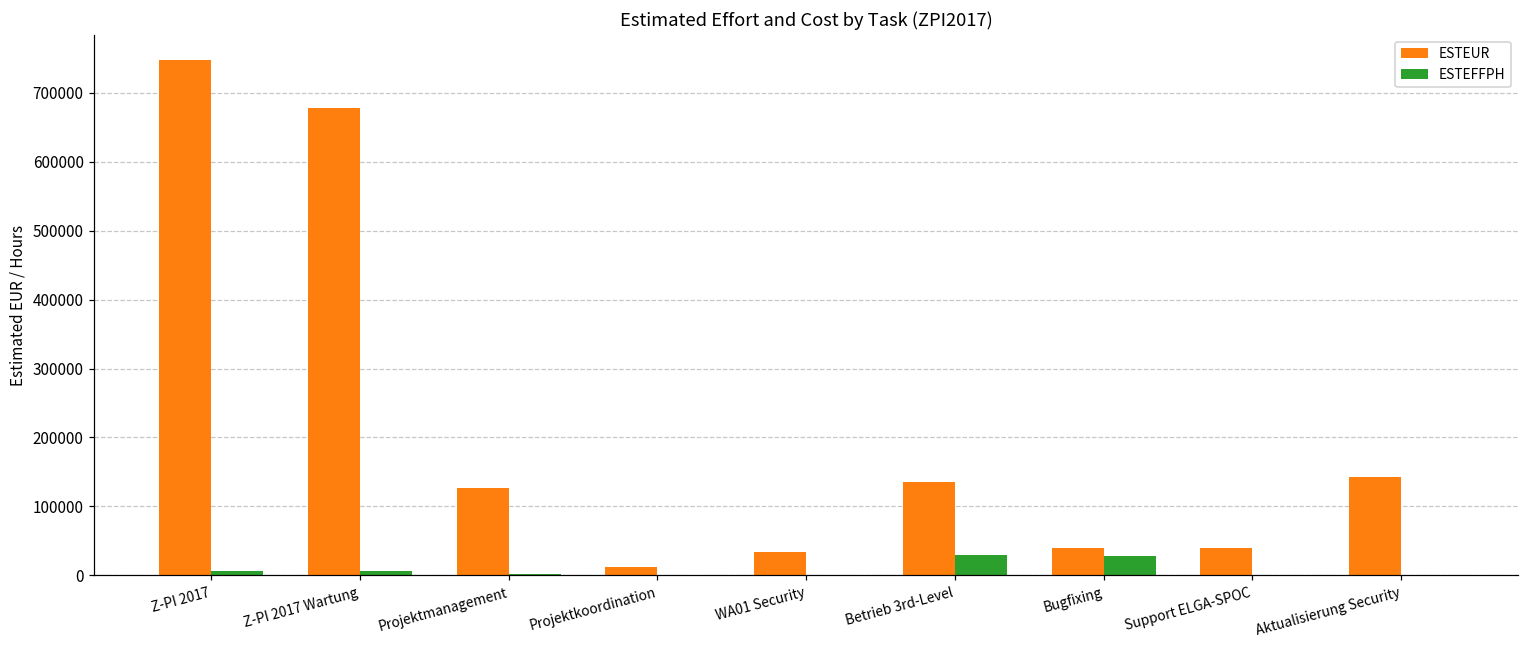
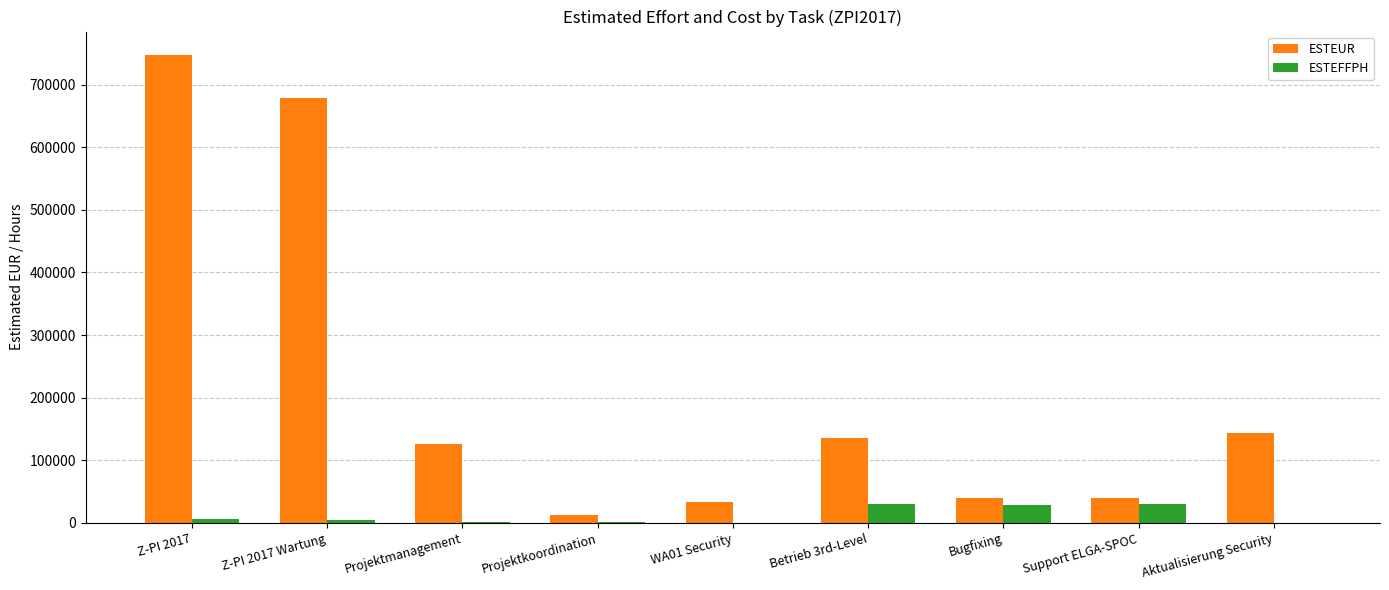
  {
    "ESTEUR": {
      "Z-PI 2017": 750000,
      "Z-PI 2017 Wartung": 680000,
      "Projektmanagement": 130000,
      "Projektkoordination": 10000,
      "WA01 Security": 30000,
      "Betrieb 3rd-Level": 140000,
      "Bugfixing": 40000,
      "Support ELGA-SPOC": 40000,
      "Aktualisierung Security": 140000
    },
    "ESTEFFPH": {
      "Z-PI 2017": 10000,
      "Z-PI 2017 Wartung": 10000,
      "Betrieb 3rd-Level": 30000,
      "Bugfixing": 30000,
-     "Support ELGA-SPOC": 0
+     "Support ELGA-SPOC": 30000
    }
  }
